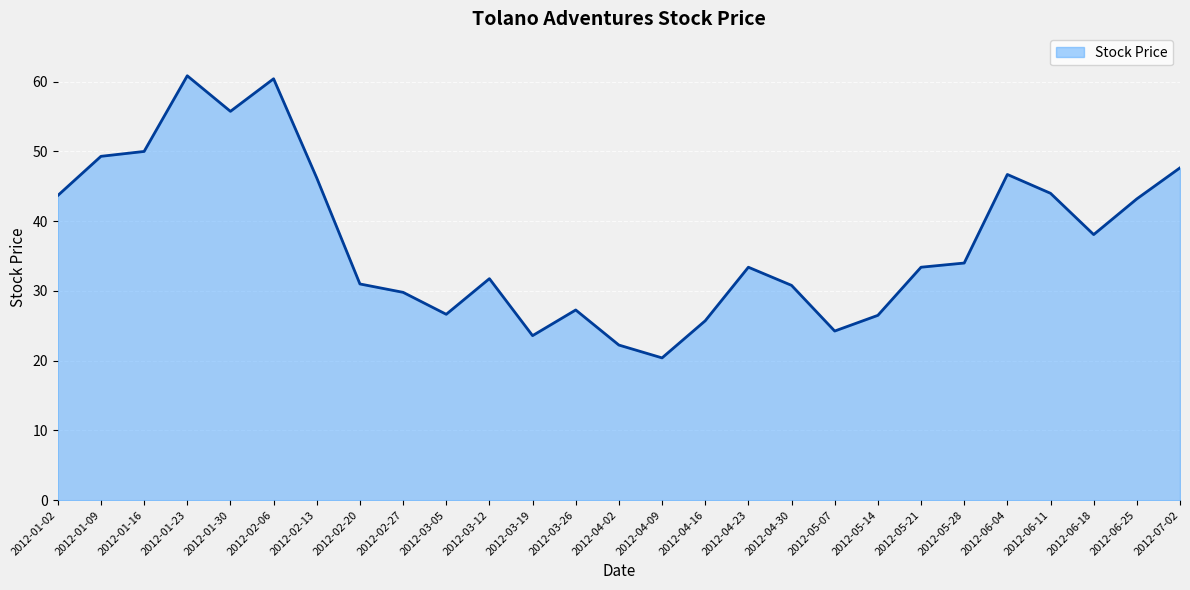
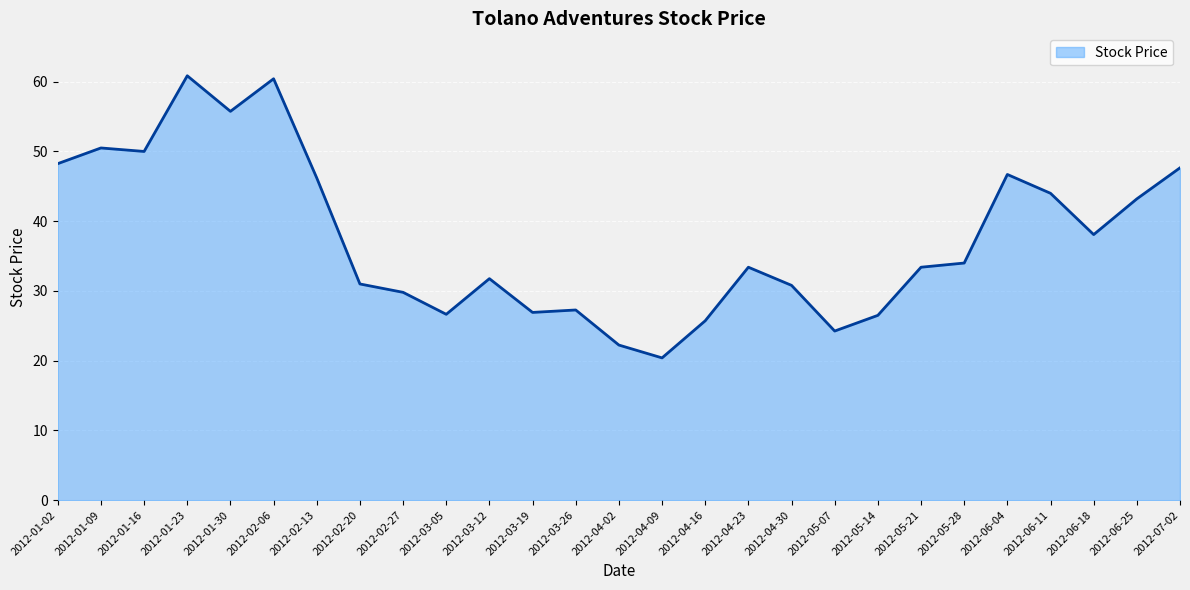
  {
-   "2012-01-02": 44,
-   "2012-01-09": 49,
+   "2012-01-02": 48,
+   "2012-01-09": 51,
    "2012-01-16": 50,
    "2012-01-23": 61,
    "2012-01-30": 56,
    "2012-02-06": 60,
    "2012-02-13": 46,
    "2012-02-20": 31,
    "2012-02-27": 30,
    "2012-03-05": 27,
    "2012-03-12": 32,
-   "2012-03-19": 24,
+   "2012-03-19": 27,
    "2012-03-26": 27,
    "2012-04-02": 22,
    "2012-04-09": 20,
    "2012-04-16": 26,
    "2012-04-23": 33,
    "2012-04-30": 31,
    "2012-05-07": 24,
    "2012-05-14": 27,
    "2012-05-21": 33,
    "2012-05-28": 34,
    "2012-06-04": 47,
    "2012-06-11": 44,
    "2012-06-18": 38,
    "2012-06-25": 43,
    "2012-07-02": 48
  }
